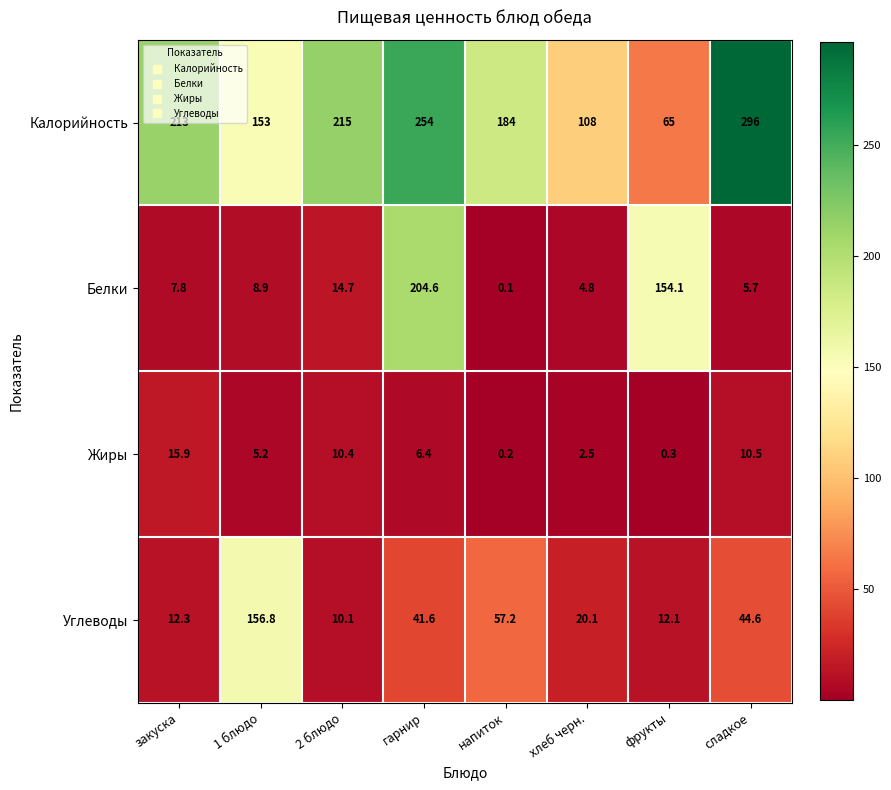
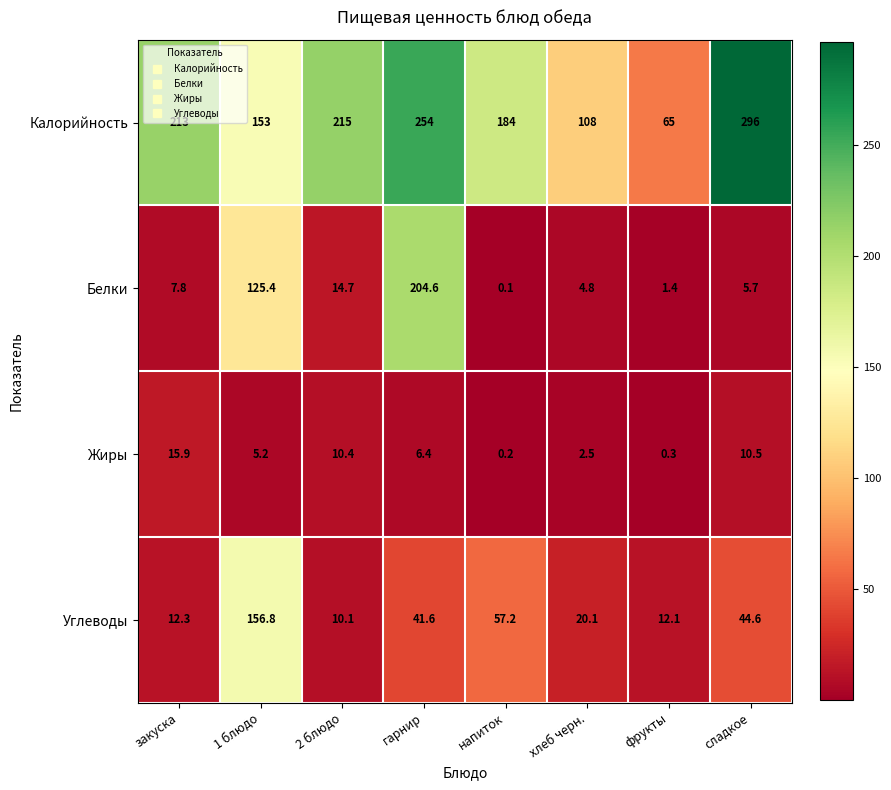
  {
    "Калорийность": {
      "1 блюдо": 153,
      "2 блюдо": 215,
      "гарнир": 254,
      "напиток": 184,
      "хлеб черн.": 108,
      "фрукты": 65,
      "сладкое": 296
    },
    "Белки": {
      "закуска": 7.8,
-     "1 блюдо": 8.9,
+     "1 блюдо": 125.4,
      "2 блюдо": 14.7,
      "гарнир": 204.6,
      "напиток": 0.1,
      "хлеб черн.": 4.8,
-     "фрукты": 154.1,
+     "фрукты": 1.4,
      "сладкое": 5.7
    },
    "Жиры": {
      "закуска": 15.9,
      "1 блюдо": 5.2,
      "2 блюдо": 10.4,
      "гарнир": 6.4,
      "напиток": 0.2,
      "хлеб черн.": 2.5,
      "фрукты": 0.3,
      "сладкое": 10.5
    },
    "Углеводы": {
      "закуска": 12.3,
      "1 блюдо": 156.8,
      "2 блюдо": 10.1,
      "гарнир": 41.6,
      "напиток": 57.2,
      "хлеб черн.": 20.1,
      "фрукты": 12.1,
      "сладкое": 44.6
    }
  }
